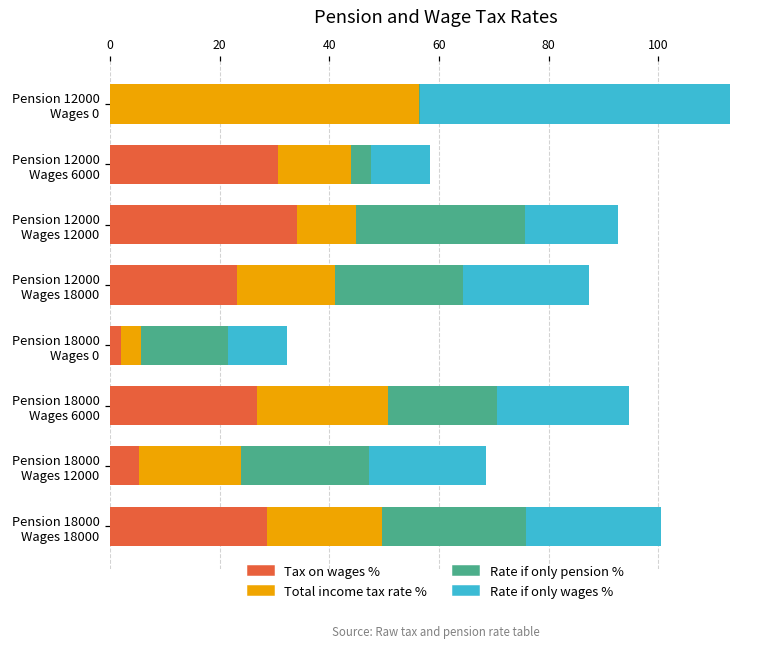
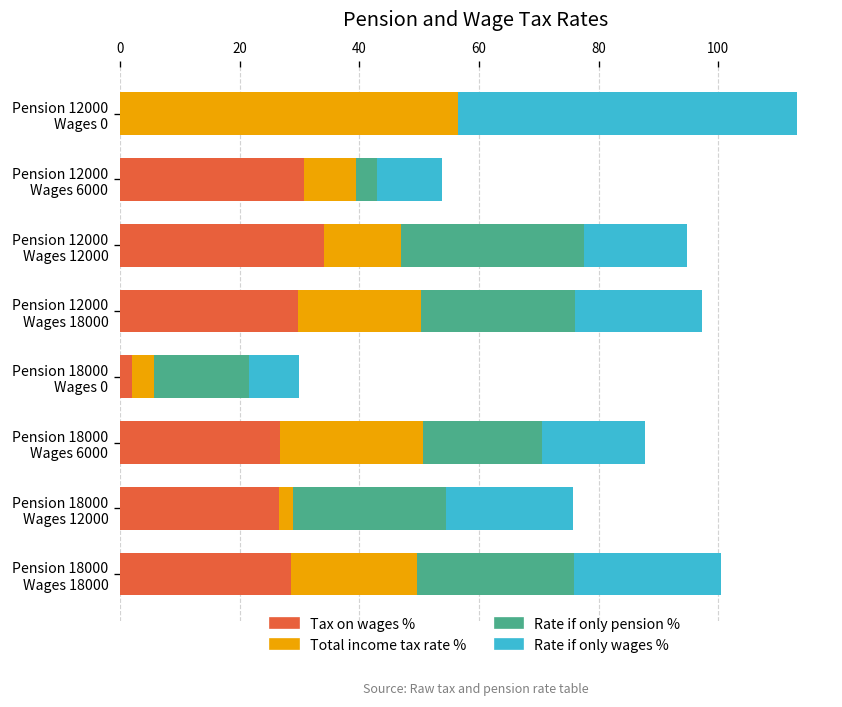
  {
    "Tax on wages %": {
      "Pension 12000 Wages 0": 0,
      "Pension 12000 Wages 6000": 31,
      "Pension 12000 Wages 12000": 34,
-     "Pension 12000 Wages 18000": 23,
+     "Pension 12000 Wages 18000": 30,
      "Pension 18000 Wages 0": 2,
      "Pension 18000 Wages 6000": 27,
-     "Pension 18000 Wages 12000": 5,
+     "Pension 18000 Wages 12000": 27,
      "Pension 18000 Wages 18000": 29
    },
    "Total income tax rate %": {
      "Pension 12000 Wages 0": 56,
-     "Pension 12000 Wages 6000": 13,
-     "Pension 12000 Wages 12000": 11,
-     "Pension 12000 Wages 18000": 18,
+     "Pension 12000 Wages 6000": 9,
+     "Pension 12000 Wages 12000": 13,
+     "Pension 12000 Wages 18000": 21,
      "Pension 18000 Wages 0": 4,
      "Pension 18000 Wages 6000": 24,
-     "Pension 18000 Wages 12000": 19,
+     "Pension 18000 Wages 12000": 2,
      "Pension 18000 Wages 18000": 21
    },
    "Rate if only pension %": {
      "Pension 12000 Wages 6000": 4,
      "Pension 12000 Wages 12000": 31,
-     "Pension 12000 Wages 18000": 23,
+     "Pension 12000 Wages 18000": 26,
      "Pension 18000 Wages 0": 16,
      "Pension 18000 Wages 6000": 20,
-     "Pension 18000 Wages 12000": 23,
+     "Pension 18000 Wages 12000": 26,
      "Pension 18000 Wages 18000": 26
    },
    "Rate if only wages %": {
      "Pension 12000 Wages 0": 57,
      "Pension 12000 Wages 6000": 11,
      "Pension 12000 Wages 12000": 17,
-     "Pension 12000 Wages 18000": 23,
-     "Pension 18000 Wages 0": 11,
-     "Pension 18000 Wages 6000": 24,
+     "Pension 12000 Wages 18000": 21,
+     "Pension 18000 Wages 0": 8,
+     "Pension 18000 Wages 6000": 17,
      "Pension 18000 Wages 12000": 21,
      "Pension 18000 Wages 18000": 25
    }
  }
